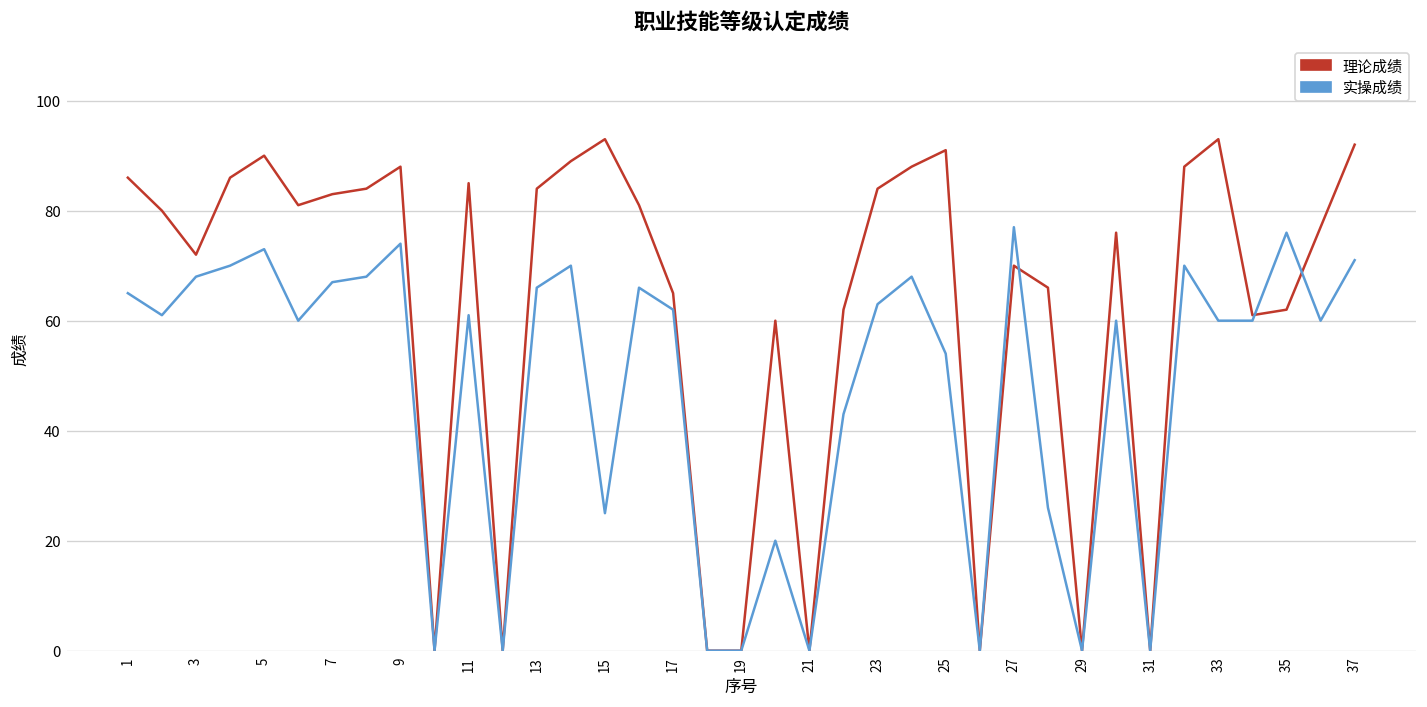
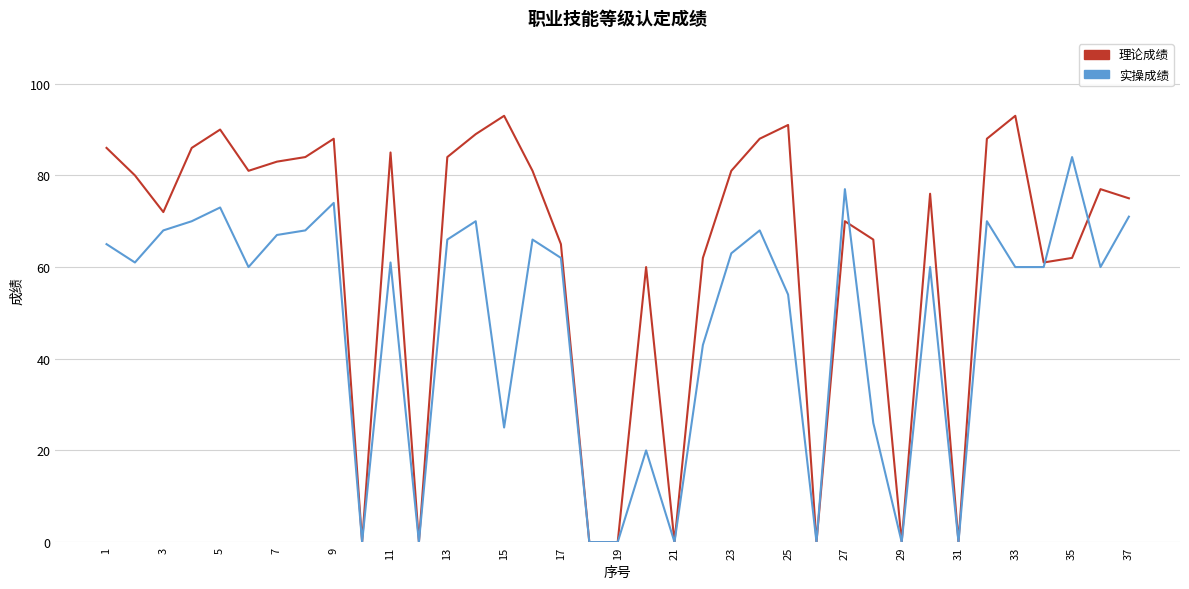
  {
    "理论成绩": {
      "1": 86,
      "3": 72,
      "5": 90,
      "7": 83,
      "9": 88,
      "11": 85,
      "13": 84,
      "15": 93,
      "17": 65,
-     "23": 84,
+     "23": 81,
      "25": 91,
      "27": 70,
      "33": 93,
      "35": 62,
-     "37": 92
+     "37": 75
    },
    "实操成绩": {
      "1": 65,
      "3": 68,
      "5": 73,
      "7": 67,
      "9": 74,
      "11": 61,
      "13": 66,
      "15": 25,
      "17": 62,
      "23": 63,
      "25": 54,
      "27": 77,
      "33": 60,
-     "35": 76,
+     "35": 84,
      "37": 71
    }
  }
